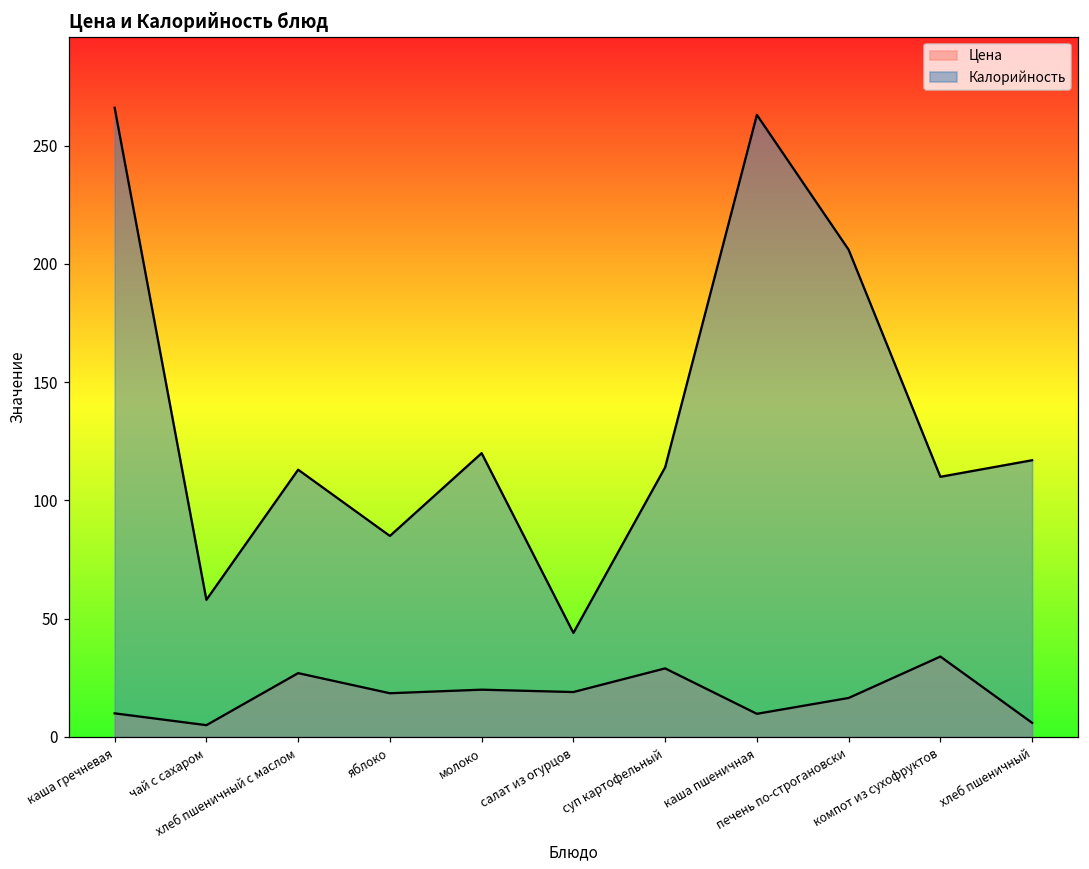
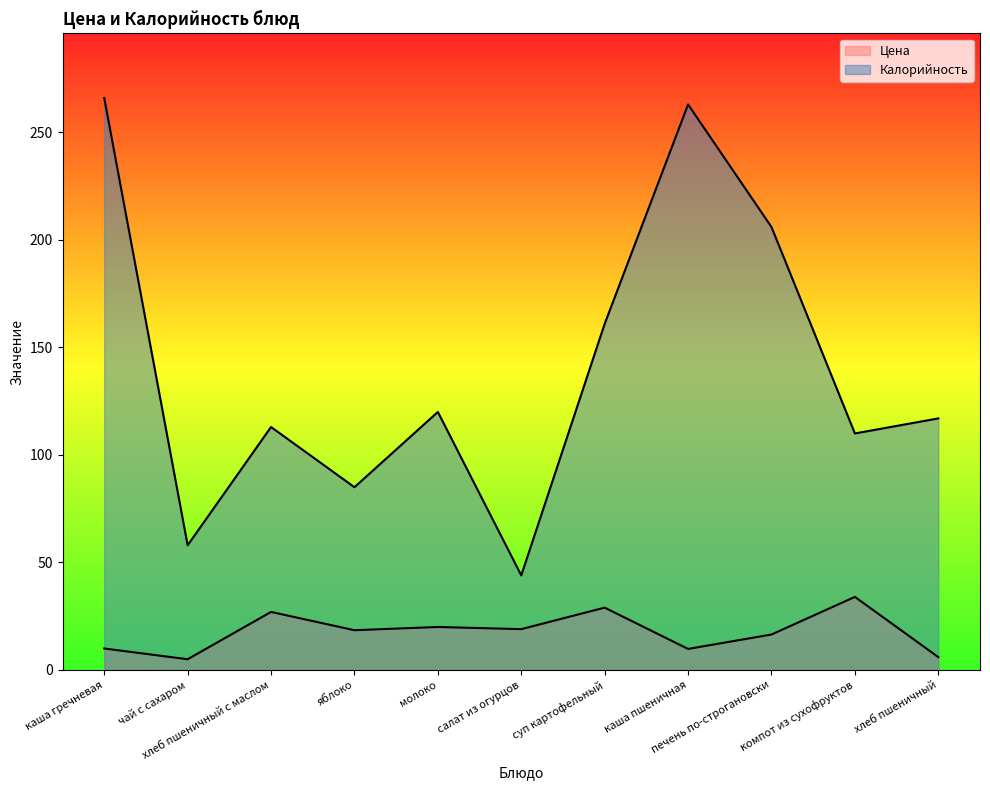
  {
    "Цена": {
      "каша гречневая": 10,
      "чай с сахаром": 5,
      "хлеб пшеничный с маслом": 27,
      "яблоко": 19,
      "молоко": 20,
      "салат из огурцов": 19,
      "суп картофельный": 29,
      "каша пшеничная": 10,
      "печень по-строгановски": 17,
      "компот из сухофруктов": 34,
      "хлеб пшеничный": 6
    },
    "Калорийность": {
      "каша гречневая": 266,
      "чай с сахаром": 58,
      "хлеб пшеничный с маслом": 113,
      "яблоко": 85,
      "молоко": 120,
      "салат из огурцов": 44,
-     "суп картофельный": 114,
+     "суп картофельный": 161,
      "каша пшеничная": 263,
      "печень по-строгановски": 206,
      "компот из сухофруктов": 110,
      "хлеб пшеничный": 117
    }
  }
